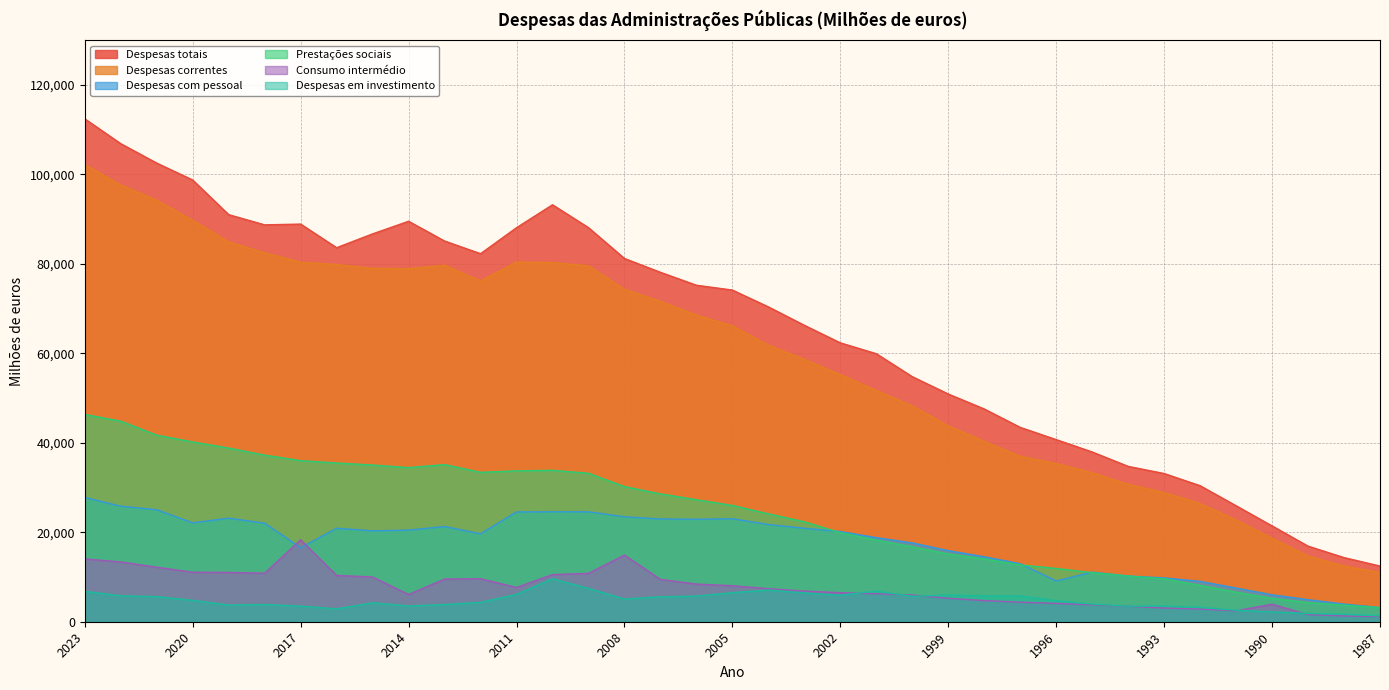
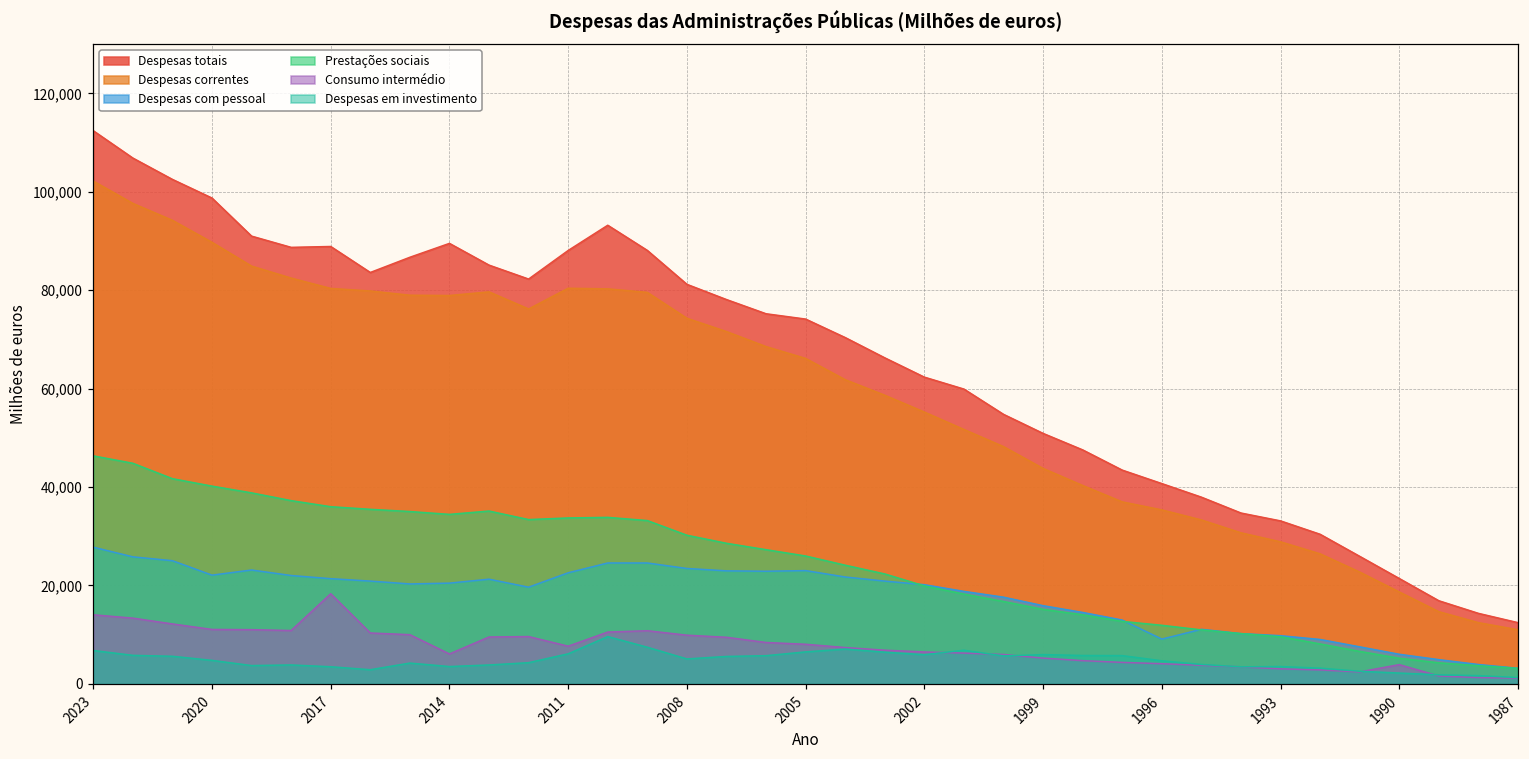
  {
    "Despesas com pessoal": {
      "2023": "28,000",
      "2020": "22,000",
-     "2017": "17,000",
+     "2017": "21,000",
      "2014": "20,000",
-     "2011": "25,000",
+     "2011": "23,000",
      "2008": "23,000",
      "2005": "23,000",
      "1999": "16,000",
      "1996": "9,000",
      "1990": "6,000"
    },
    "Consumo intermédio": {
      "2023": "14,000",
      "2020": "11,000",
      "2017": "18,000",
      "2014": "6,000",
      "2011": "8,000",
-     "2008": "15,000",
+     "2008": "10,000",
      "2005": "8,000",
      "1999": "5,000",
      "1996": "4,000",
      "1990": "4,000"
    }
  }
